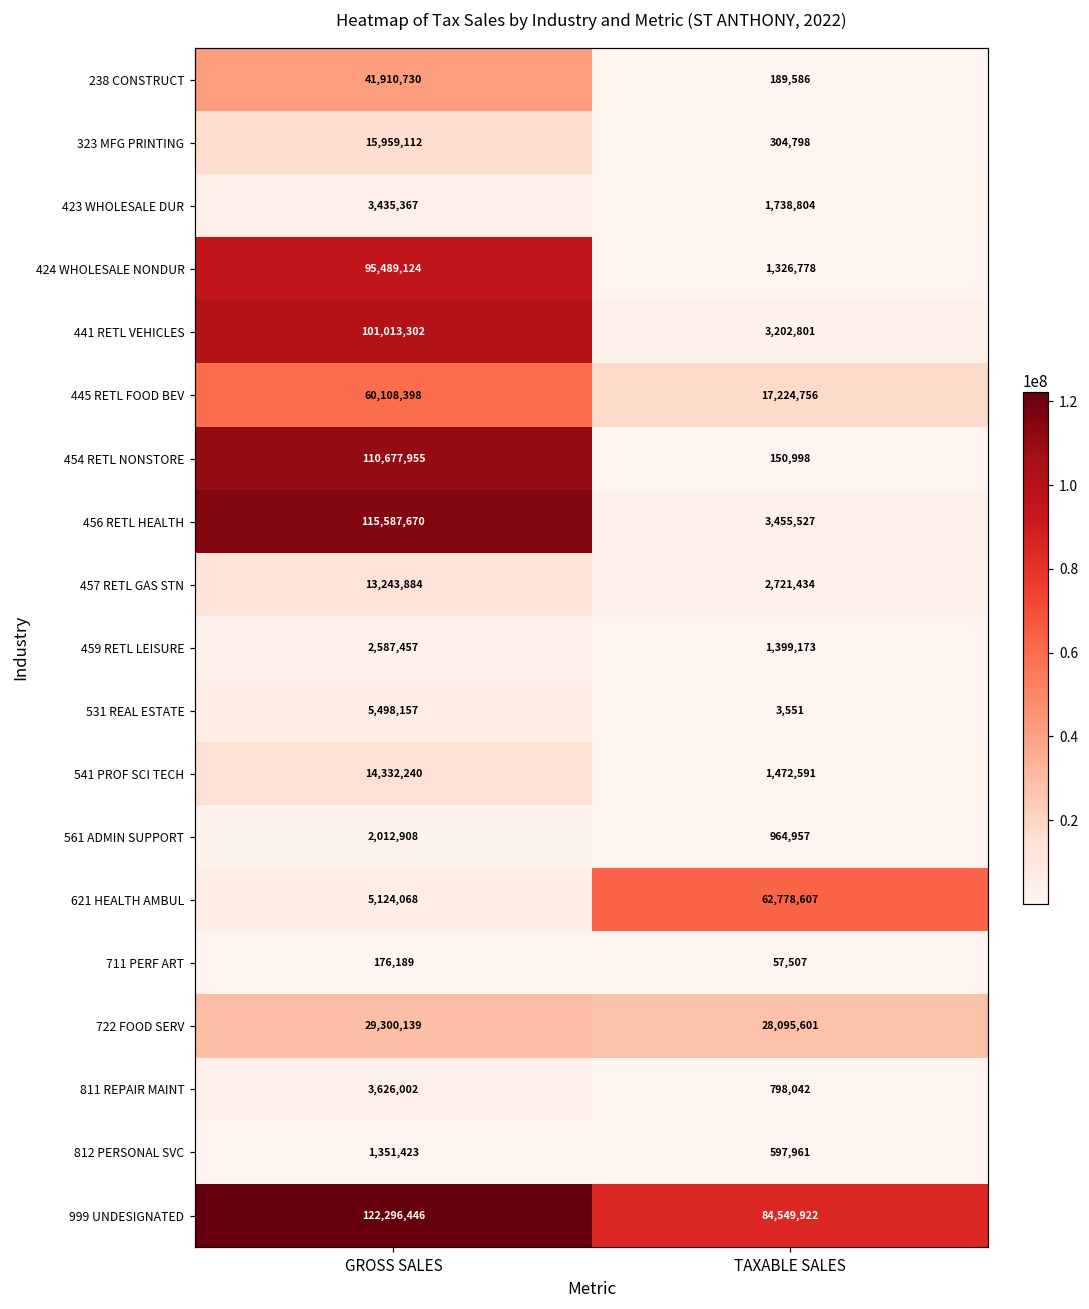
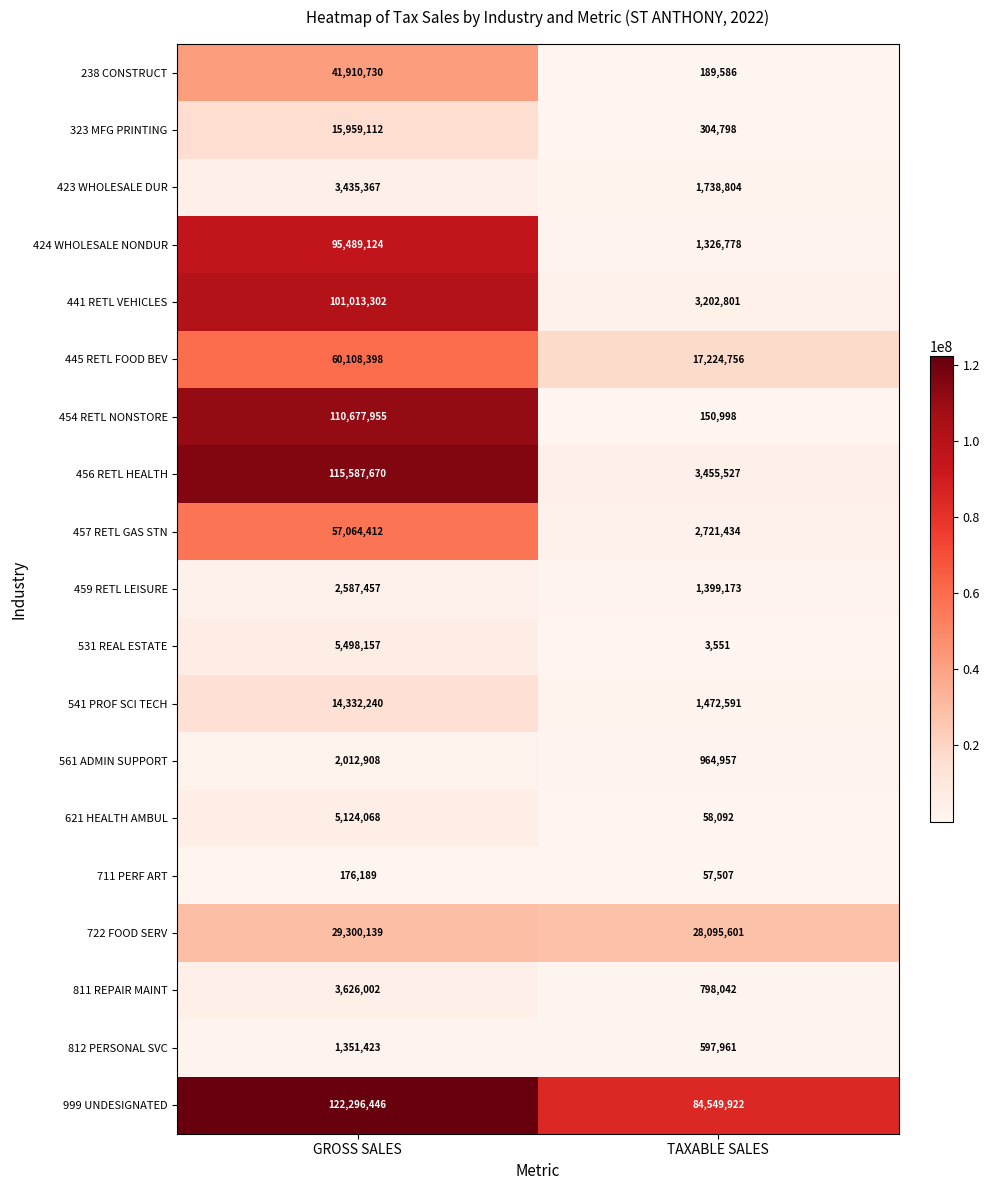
  {
    "238 CONSTRUCT": {
      "GROSS SALES": "41,910,730",
      "TAXABLE SALES": "189,586"
    },
    "323 MFG PRINTING": {
      "GROSS SALES": "15,959,112",
      "TAXABLE SALES": "304,798"
    },
    "423 WHOLESALE DUR": {
      "GROSS SALES": "3,435,367",
      "TAXABLE SALES": "1,738,804"
    },
    "424 WHOLESALE NONDUR": {
      "GROSS SALES": "95,489,124",
      "TAXABLE SALES": "1,326,778"
    },
    "441 RETL VEHICLES": {
      "GROSS SALES": "101,013,302",
      "TAXABLE SALES": "3,202,801"
    },
    "445 RETL FOOD BEV": {
      "GROSS SALES": "60,108,398",
      "TAXABLE SALES": "17,224,756"
    },
    "454 RETL NONSTORE": {
      "GROSS SALES": "110,677,955",
      "TAXABLE SALES": "150,998"
    },
    "456 RETL HEALTH": {
      "GROSS SALES": "115,587,670",
      "TAXABLE SALES": "3,455,527"
    },
    "457 RETL GAS STN": {
-     "GROSS SALES": "13,243,884",
+     "GROSS SALES": "57,064,412",
      "TAXABLE SALES": "2,721,434"
    },
    "459 RETL LEISURE": {
      "GROSS SALES": "2,587,457",
      "TAXABLE SALES": "1,399,173"
    },
    "531 REAL ESTATE": {
      "GROSS SALES": "5,498,157",
      "TAXABLE SALES": "3,551"
    },
    "541 PROF SCI TECH": {
      "GROSS SALES": "14,332,240",
      "TAXABLE SALES": "1,472,591"
    },
    "561 ADMIN SUPPORT": {
      "GROSS SALES": "2,012,908",
      "TAXABLE SALES": "964,957"
    },
    "621 HEALTH AMBUL": {
      "GROSS SALES": "5,124,068",
-     "TAXABLE SALES": "62,778,607"
+     "TAXABLE SALES": "58,092"
    },
    "711 PERF ART": {
      "GROSS SALES": "176,189",
      "TAXABLE SALES": "57,507"
    },
    "722 FOOD SERV": {
      "GROSS SALES": "29,300,139",
      "TAXABLE SALES": "28,095,601"
    },
    "811 REPAIR MAINT": {
      "GROSS SALES": "3,626,002",
      "TAXABLE SALES": "798,042"
    },
    "812 PERSONAL SVC": {
      "GROSS SALES": "1,351,423",
      "TAXABLE SALES": "597,961"
    },
    "999 UNDESIGNATED": {
      "GROSS SALES": "122,296,446",
      "TAXABLE SALES": "84,549,922"
    }
  }
